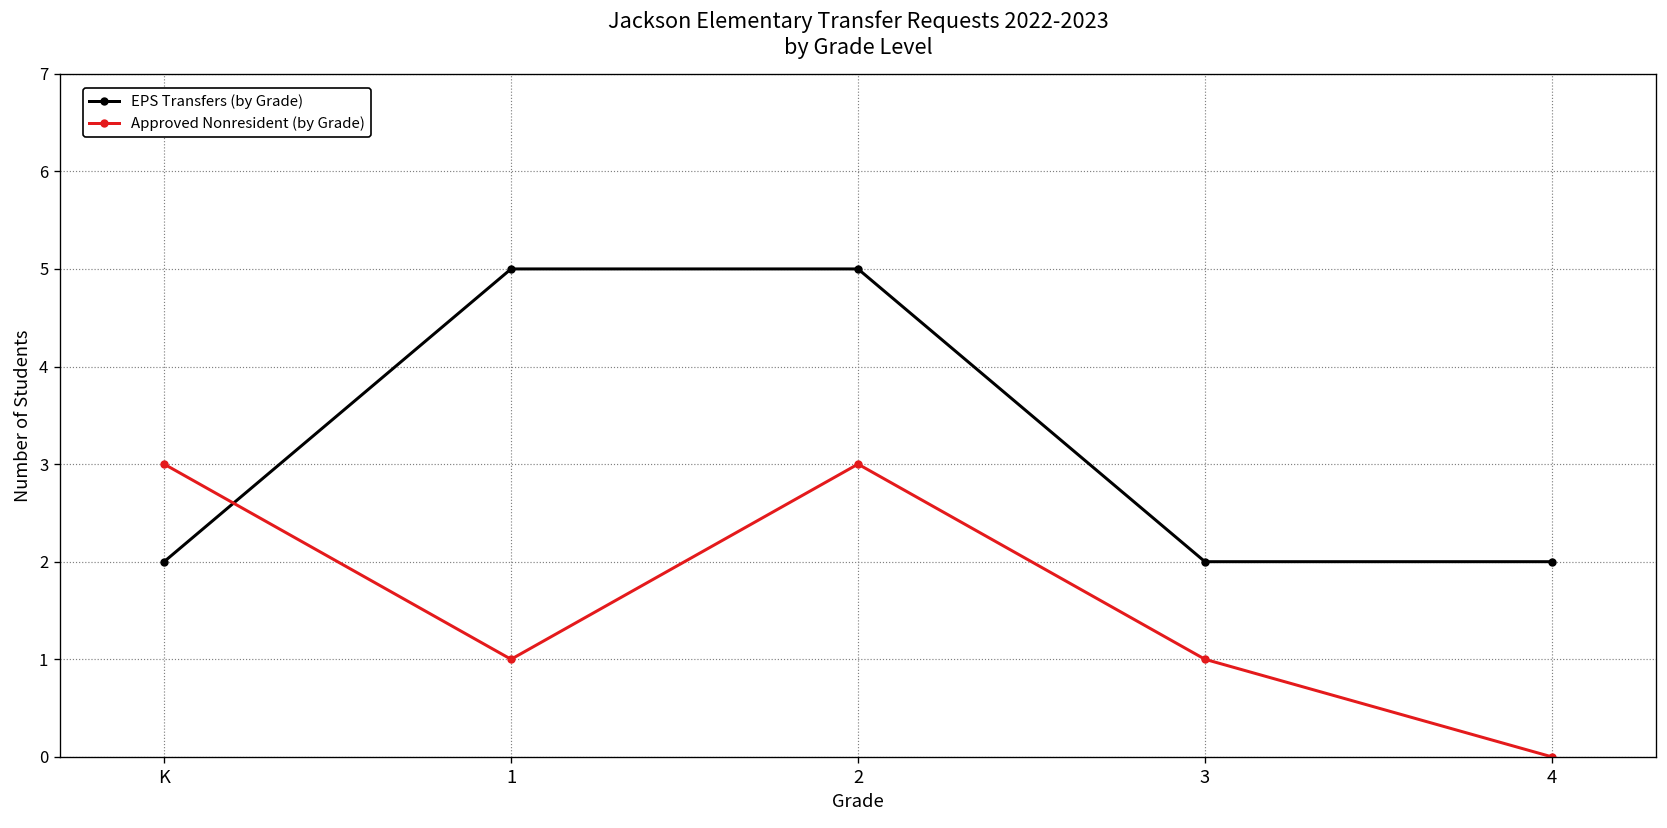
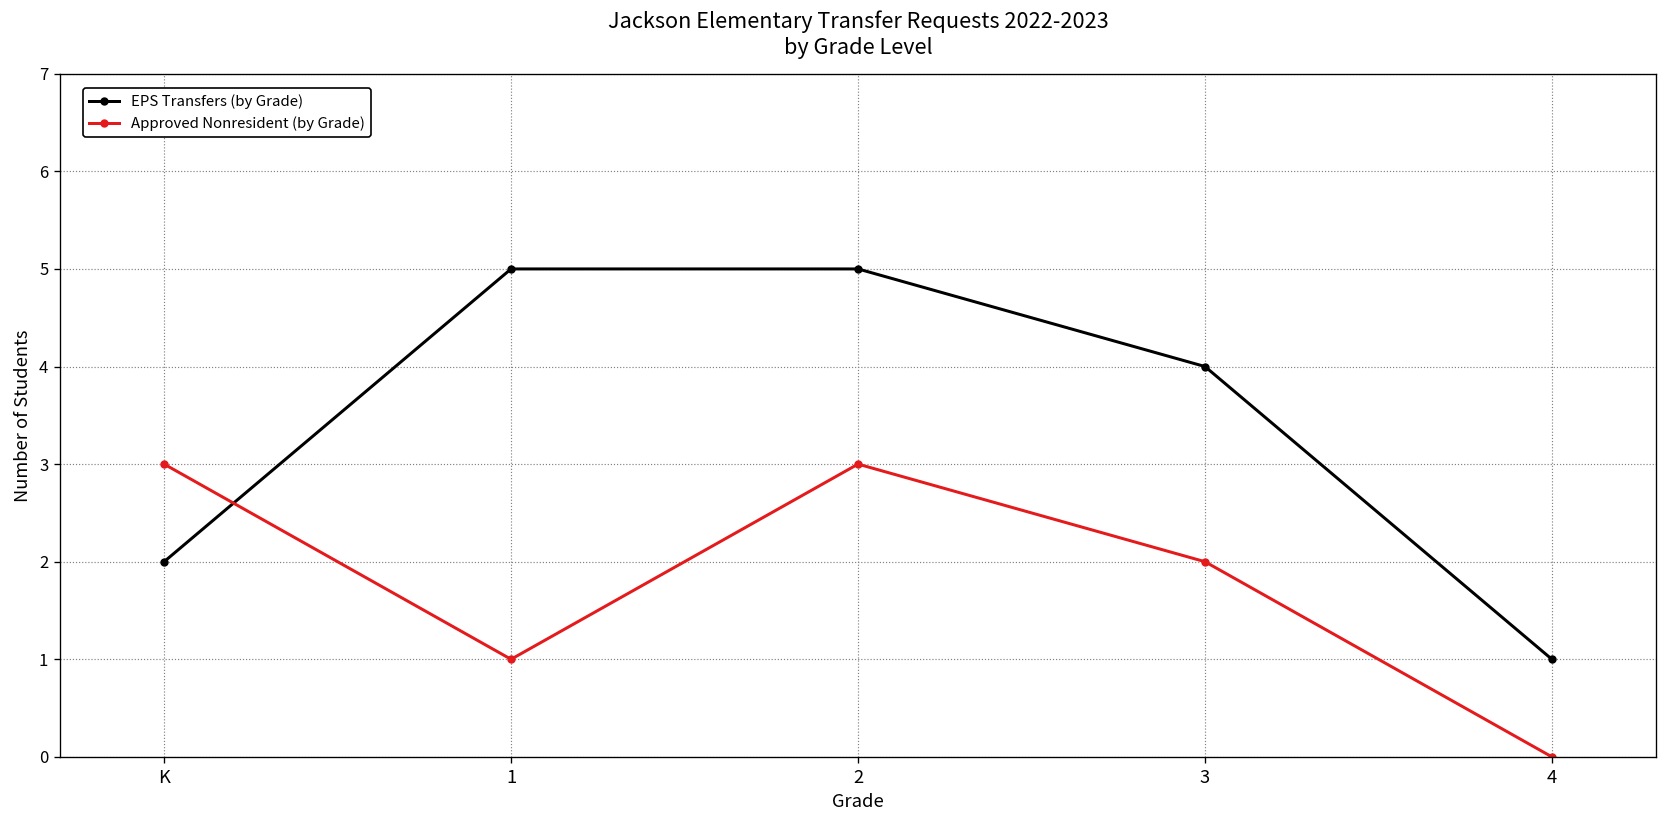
  {
    "EPS Transfers (by Grade)": {
      "K": 2,
      "1": 5,
      "2": 5,
-     "3": 2,
-     "4": 2
+     "3": 4,
+     "4": 1
    },
    "Approved Nonresident (by Grade)": {
      "K": 3,
      "1": 1,
      "2": 3,
-     "3": 1,
+     "3": 2,
      "4": 0
    }
  }
